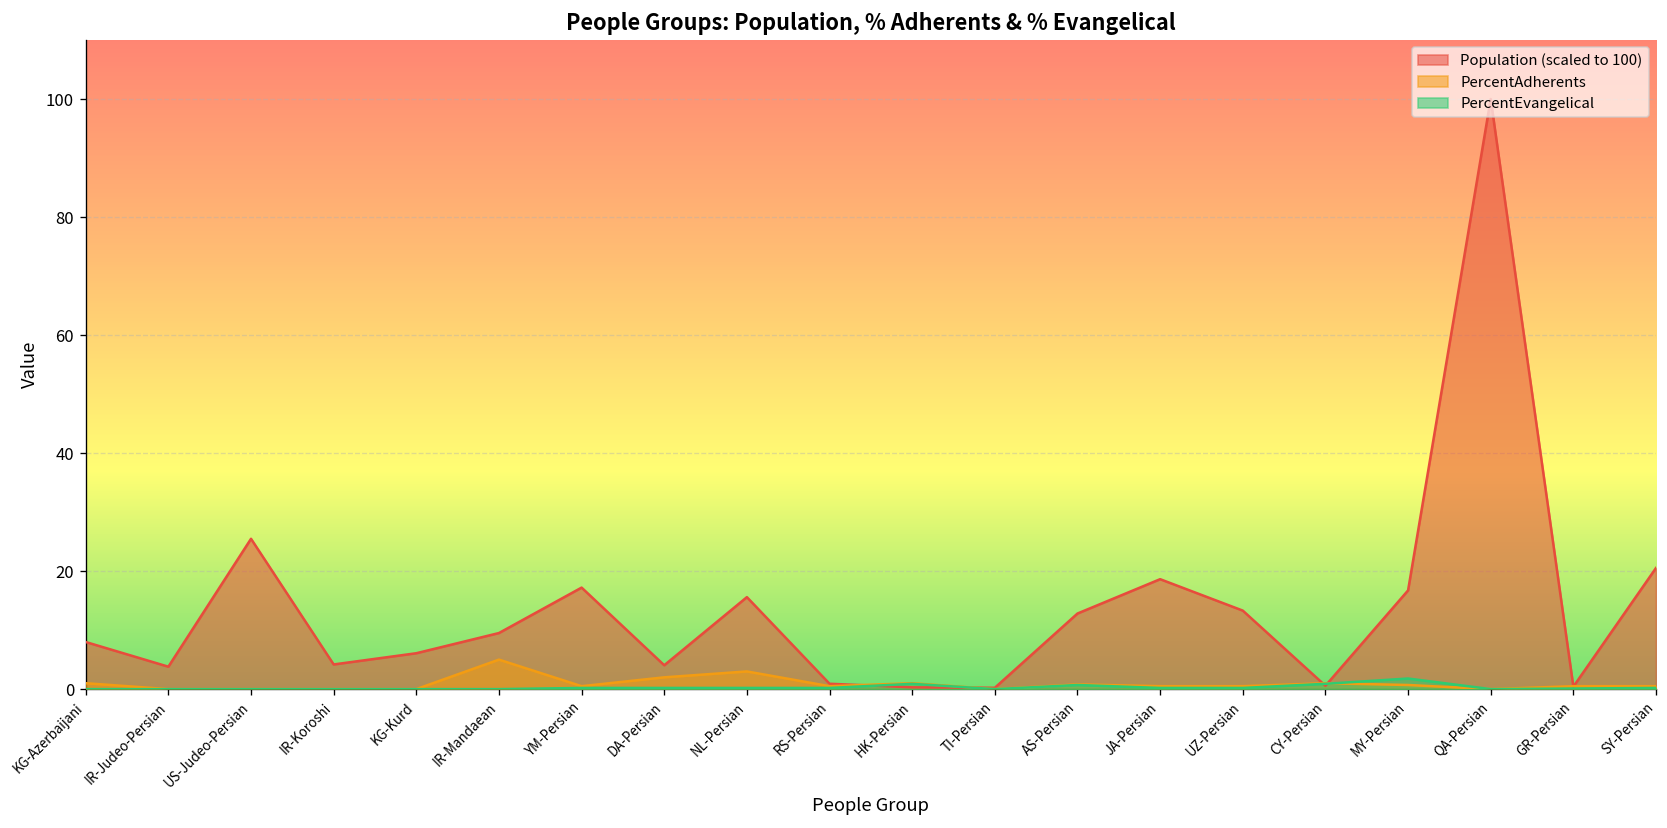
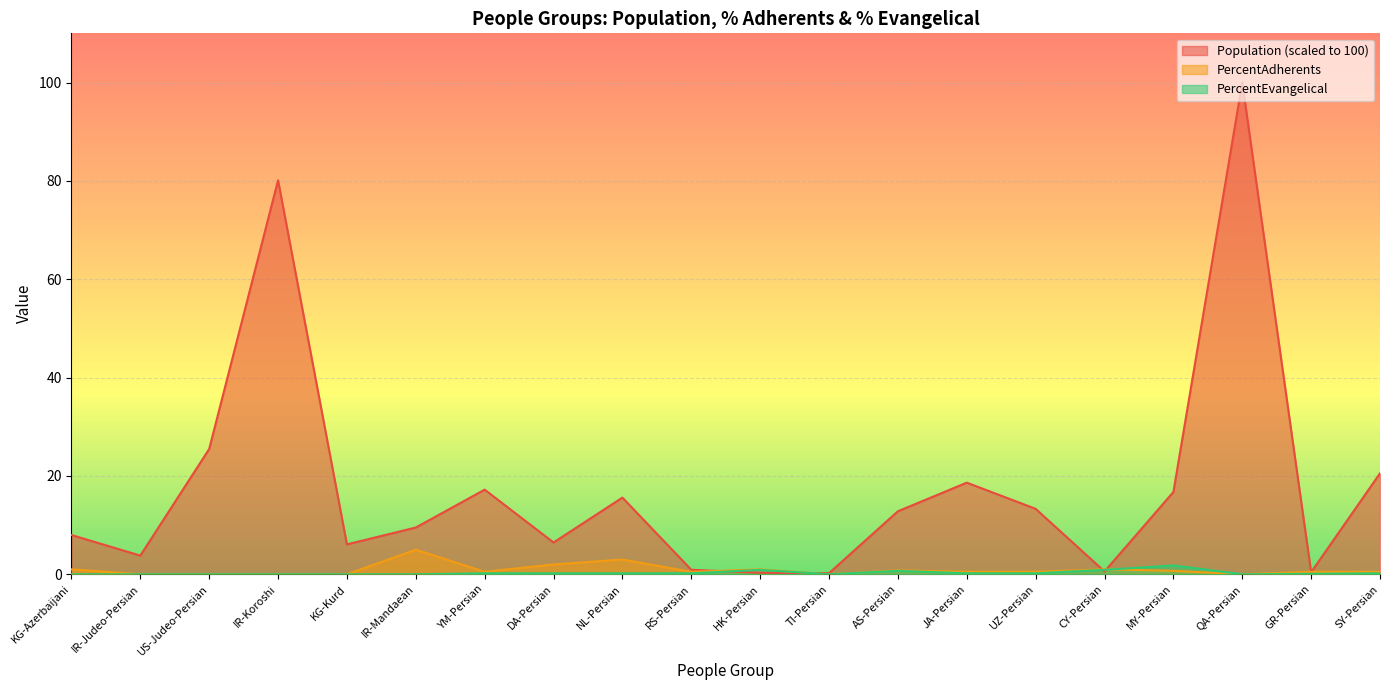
  {
    "Population (scaled to 100)": {
      "KG-Azerbaijani": 8,
      "IR-Judeo-Persian": 4,
      "US-Judeo-Persian": 25,
-     "IR-Koroshi": 4,
+     "IR-Koroshi": 80,
      "KG-Kurd": 6,
      "IR-Mandaean": 10,
      "YM-Persian": 17,
-     "DA-Persian": 4,
+     "DA-Persian": 6,
      "NL-Persian": 16,
      "HK-Persian": 0,
      "AS-Persian": 13,
      "JA-Persian": 19,
      "UZ-Persian": 13,
      "MY-Persian": 17,
      "SY-Persian": 21
    },
    "PercentAdherents": {
      "KG-Azerbaijani": 1,
      "IR-Mandaean": 5,
      "DA-Persian": 2,
      "NL-Persian": 3,
      "MY-Persian": 1
    },
    "PercentEvangelical": {
      "KG-Azerbaijani": 0,
      "IR-Mandaean": 0,
      "DA-Persian": 0,
      "NL-Persian": 0,
      "MY-Persian": 2
    }
  }
